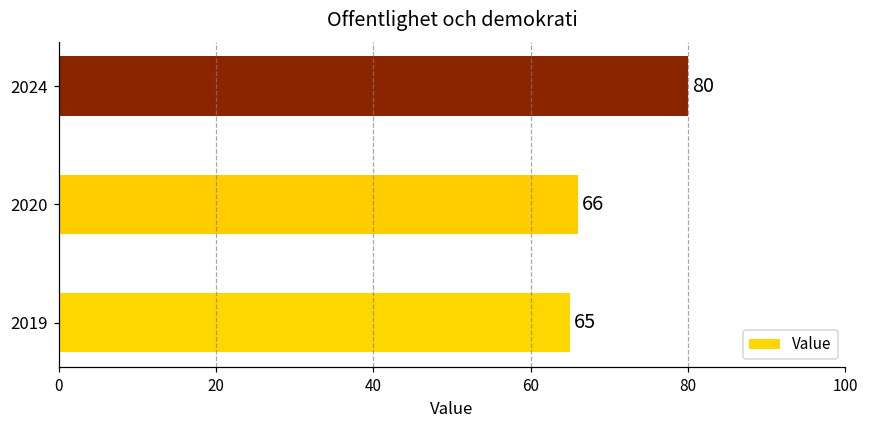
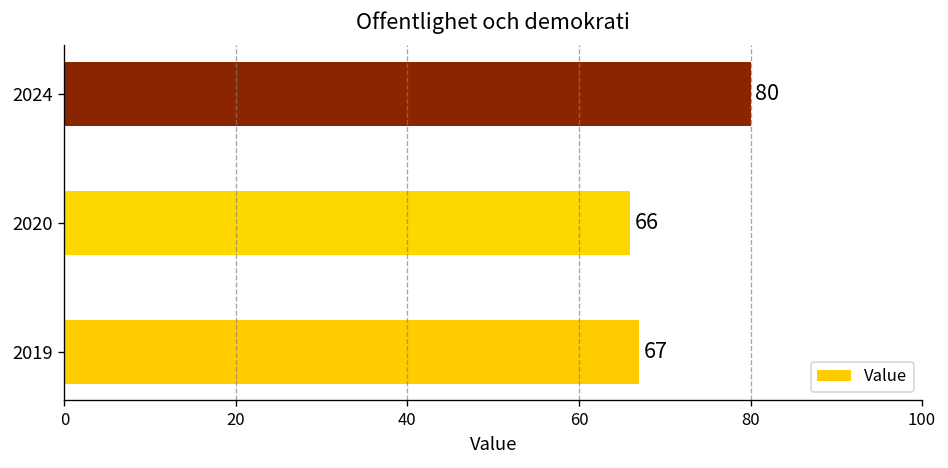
  {
    "2024": 80,
    "2020": 66,
-   "2019": 65
+   "2019": 67
  }
